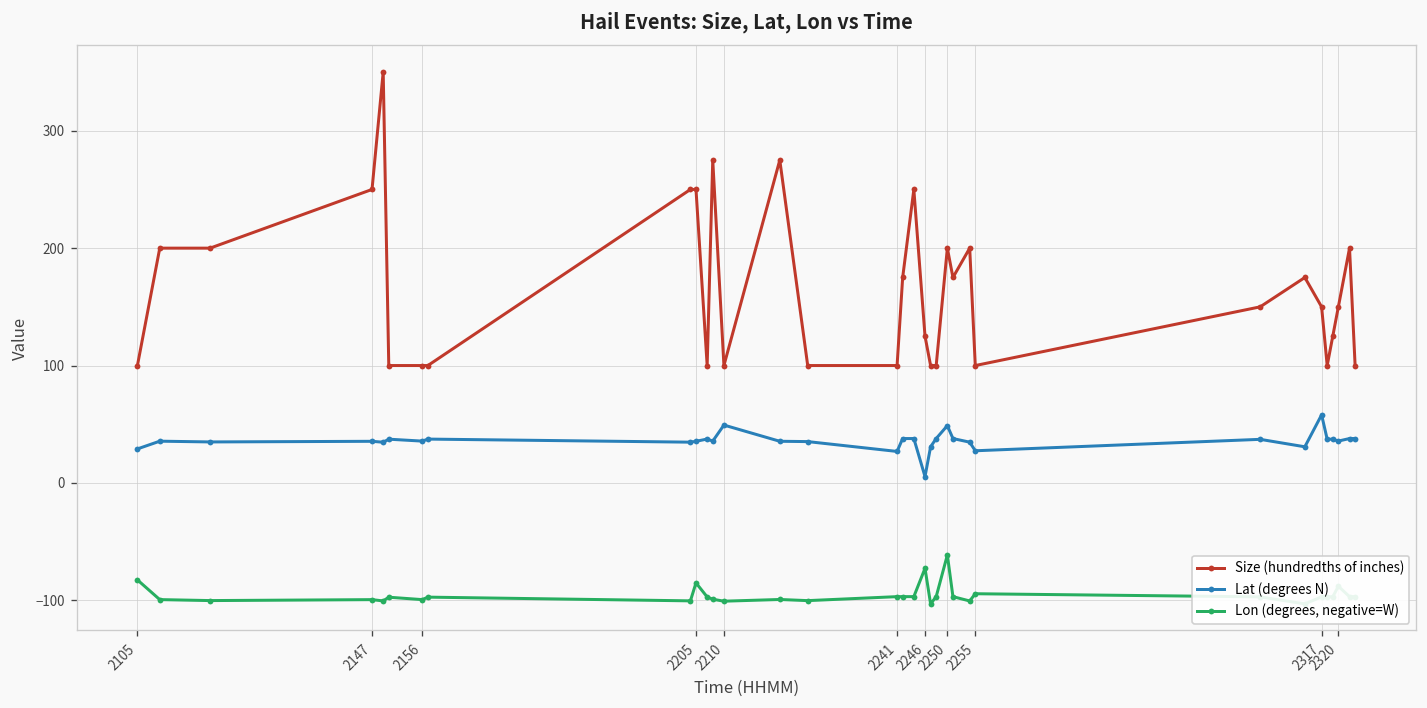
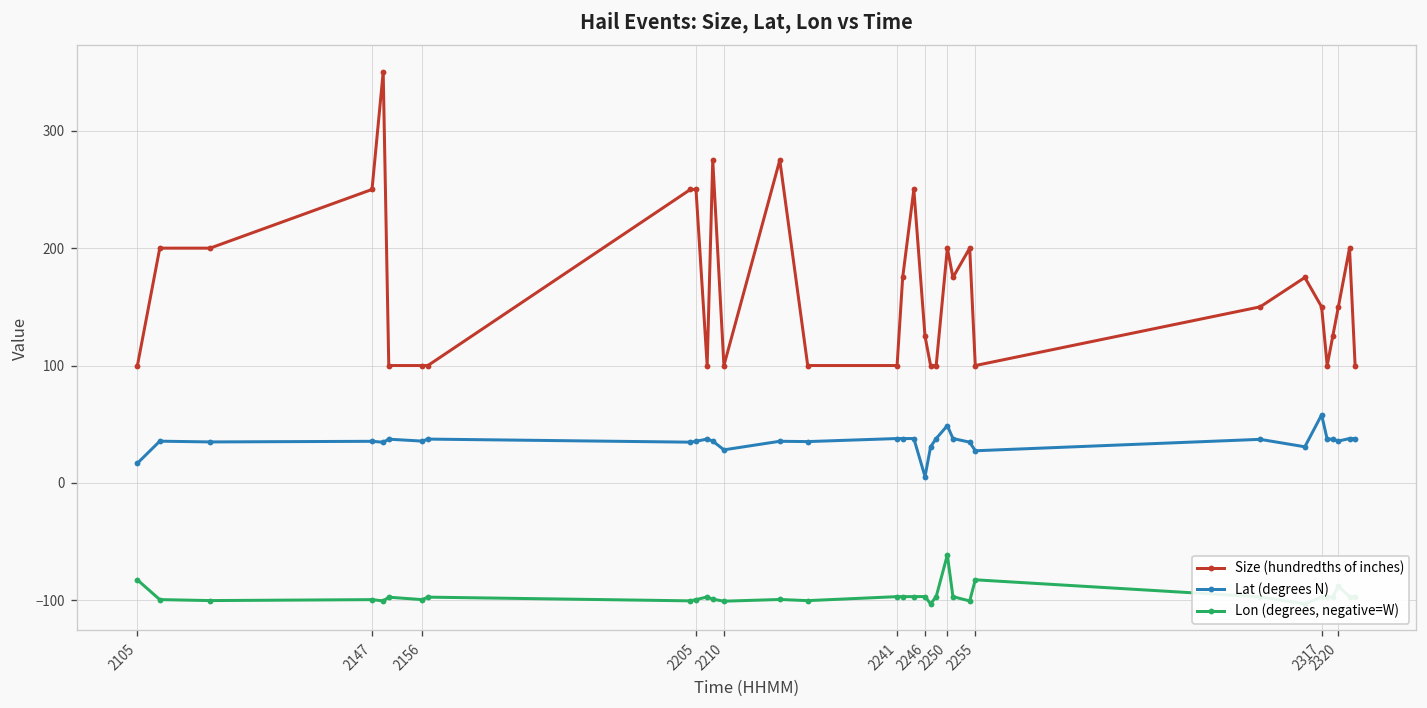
  {
    "Size (hundredths of inches)": {
      "2105": 100,
      "2147": 250,
      "2156": 100,
      "2205": 250,
      "2210": 100,
      "2241": 100,
      "2246": 130,
      "2250": 200,
      "2255": 100,
      "2317": 150,
      "2320": 150
    },
    "Lat (degrees N)": {
-     "2105": 30,
+     "2105": 20,
      "2147": 40,
      "2156": 40,
      "2205": 40,
-     "2210": 50,
-     "2241": 30,
+     "2210": 30,
+     "2241": 40,
      "2246": 10,
      "2250": 50,
      "2255": 30,
      "2317": 60,
      "2320": 40
    },
    "Lon (degrees, negative=W)": {
      "2105": -80,
      "2147": -100,
      "2156": -100,
-     "2205": -90,
+     "2205": -100,
      "2210": -100,
      "2241": -100,
-     "2246": -70,
+     "2246": -100,
      "2250": -60,
-     "2255": -90
+     "2255": -80
    }
  }
